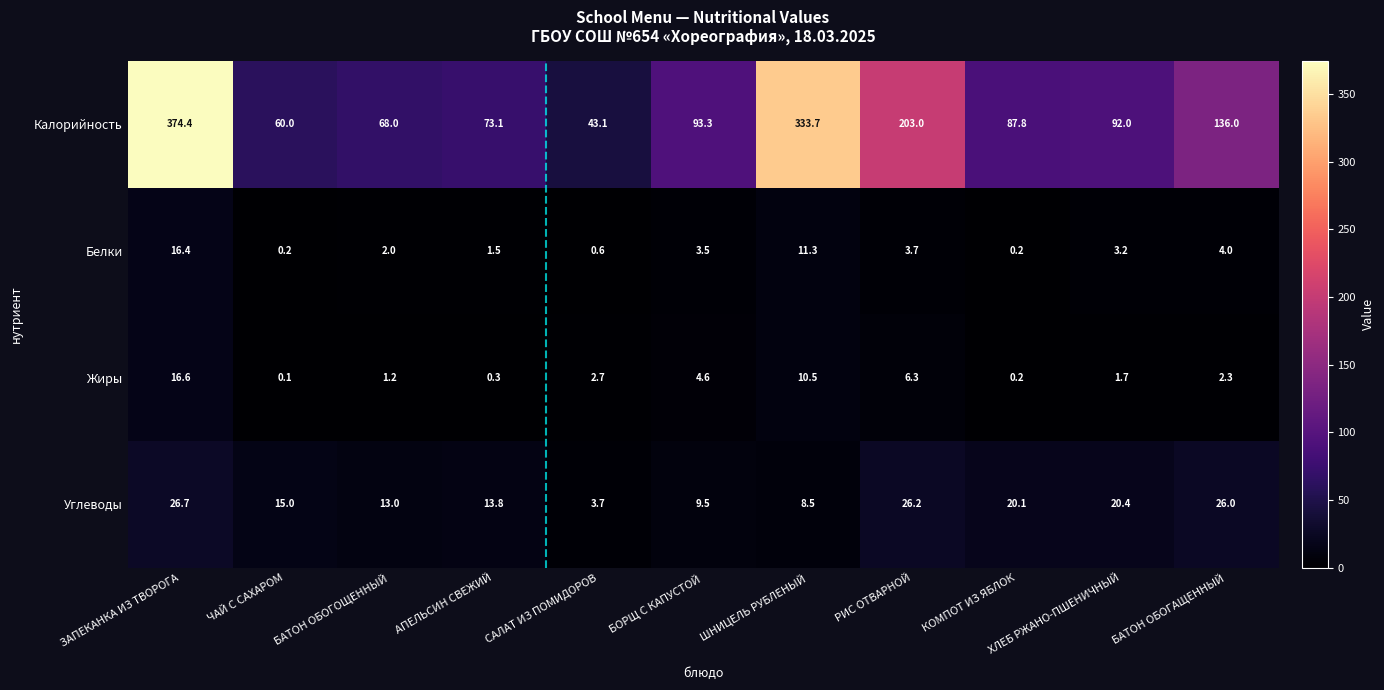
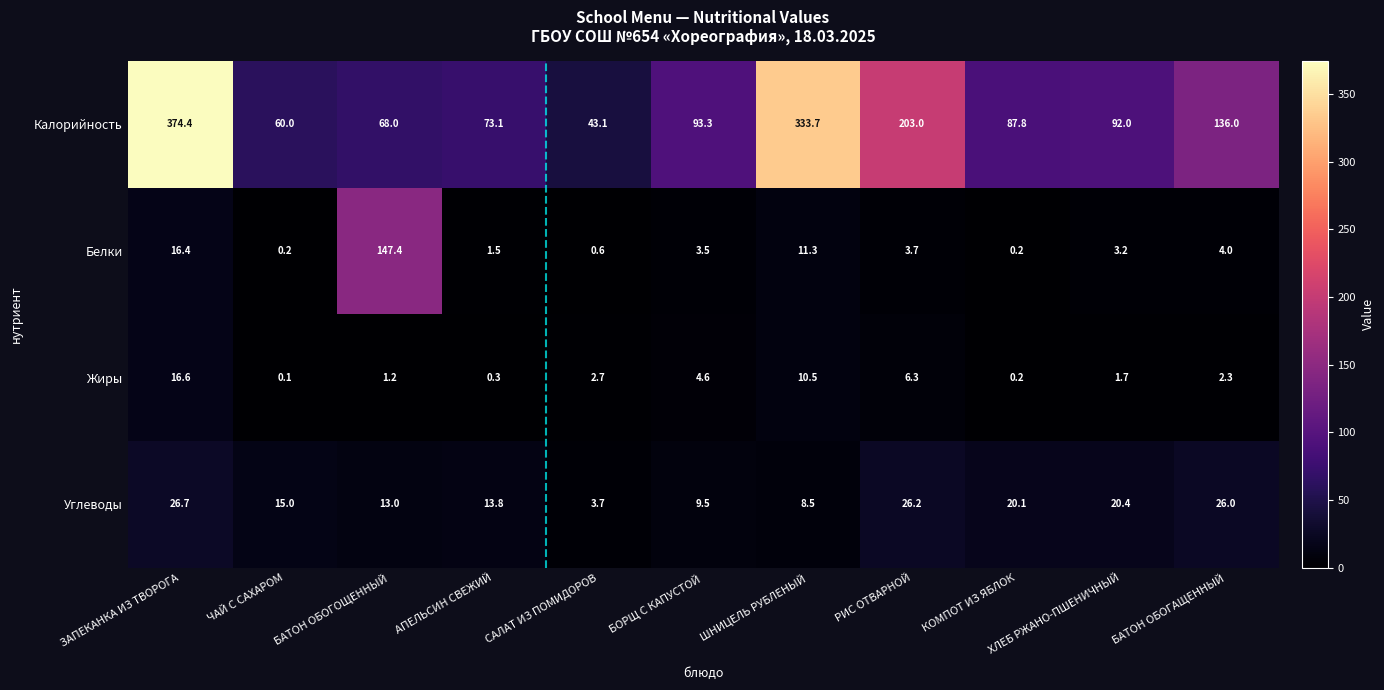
  {
    "Калорийность": {
      "ЗАПЕКАНКА ИЗ ТВОРОГА": 374.4,
      "ЧАЙ С САХАРОМ": 60.0,
      "БАТОН ОБОГОЩЕННЫЙ": 68.0,
      "АПЕЛЬСИН СВЕЖИЙ": 73.1,
      "САЛАТ ИЗ ПОМИДОРОВ": 43.1,
      "БОРЩ С КАПУСТОЙ": 93.3,
      "ШНИЦЕЛЬ РУБЛЕНЫЙ": 333.7,
      "РИС ОТВАРНОЙ": 203.0,
      "КОМПОТ ИЗ ЯБЛОК": 87.8,
      "ХЛЕБ РЖАНО-ПШЕНИЧНЫЙ": 92.0,
      "БАТОН ОБОГАЩЕННЫЙ": 136.0
    },
    "Белки": {
      "ЗАПЕКАНКА ИЗ ТВОРОГА": 16.4,
      "ЧАЙ С САХАРОМ": 0.2,
-     "БАТОН ОБОГОЩЕННЫЙ": 2.0,
+     "БАТОН ОБОГОЩЕННЫЙ": 147.4,
      "АПЕЛЬСИН СВЕЖИЙ": 1.5,
      "САЛАТ ИЗ ПОМИДОРОВ": 0.6,
      "БОРЩ С КАПУСТОЙ": 3.5,
      "ШНИЦЕЛЬ РУБЛЕНЫЙ": 11.3,
      "РИС ОТВАРНОЙ": 3.7,
      "КОМПОТ ИЗ ЯБЛОК": 0.2,
      "ХЛЕБ РЖАНО-ПШЕНИЧНЫЙ": 3.2,
      "БАТОН ОБОГАЩЕННЫЙ": 4.0
    },
    "Жиры": {
      "ЗАПЕКАНКА ИЗ ТВОРОГА": 16.6,
      "ЧАЙ С САХАРОМ": 0.1,
      "БАТОН ОБОГОЩЕННЫЙ": 1.2,
      "АПЕЛЬСИН СВЕЖИЙ": 0.3,
      "САЛАТ ИЗ ПОМИДОРОВ": 2.7,
      "БОРЩ С КАПУСТОЙ": 4.6,
      "ШНИЦЕЛЬ РУБЛЕНЫЙ": 10.5,
      "РИС ОТВАРНОЙ": 6.3,
      "КОМПОТ ИЗ ЯБЛОК": 0.2,
      "ХЛЕБ РЖАНО-ПШЕНИЧНЫЙ": 1.7,
      "БАТОН ОБОГАЩЕННЫЙ": 2.3
    },
    "Углеводы": {
      "ЗАПЕКАНКА ИЗ ТВОРОГА": 26.7,
      "ЧАЙ С САХАРОМ": 15.0,
      "БАТОН ОБОГОЩЕННЫЙ": 13.0,
      "АПЕЛЬСИН СВЕЖИЙ": 13.8,
      "САЛАТ ИЗ ПОМИДОРОВ": 3.7,
      "БОРЩ С КАПУСТОЙ": 9.5,
      "ШНИЦЕЛЬ РУБЛЕНЫЙ": 8.5,
      "РИС ОТВАРНОЙ": 26.2,
      "КОМПОТ ИЗ ЯБЛОК": 20.1,
      "ХЛЕБ РЖАНО-ПШЕНИЧНЫЙ": 20.4,
      "БАТОН ОБОГАЩЕННЫЙ": 26.0
    }
  }
